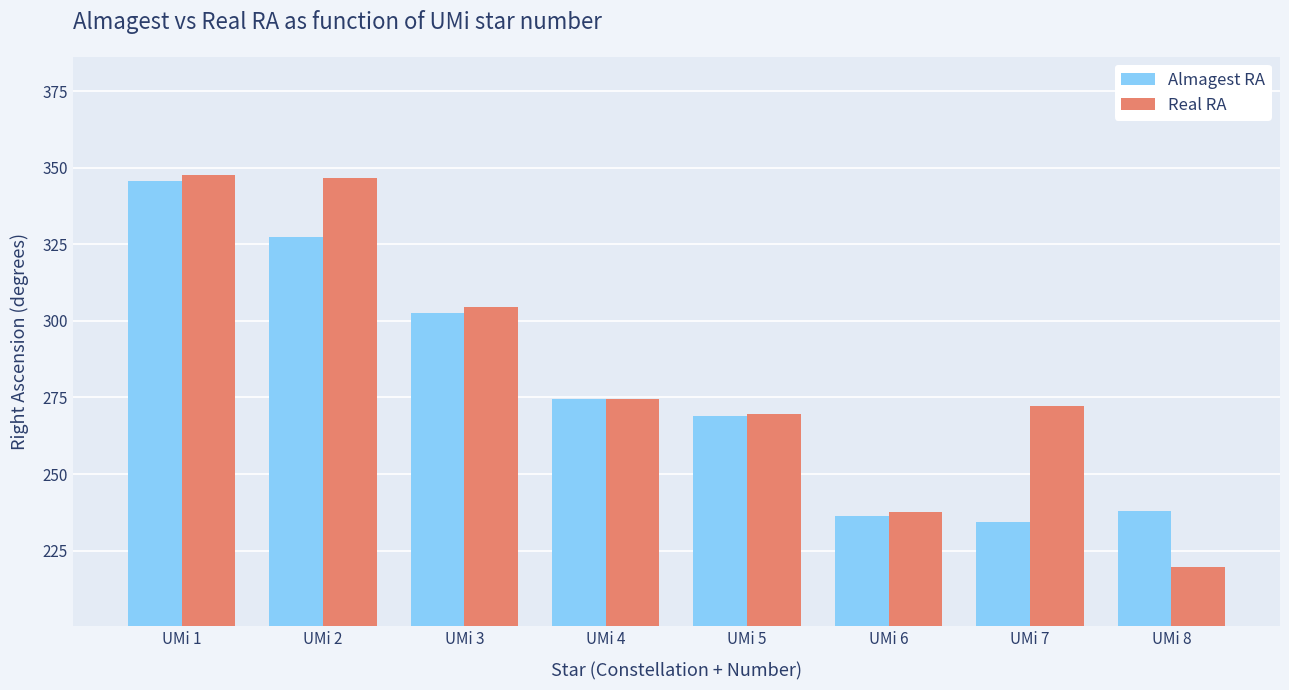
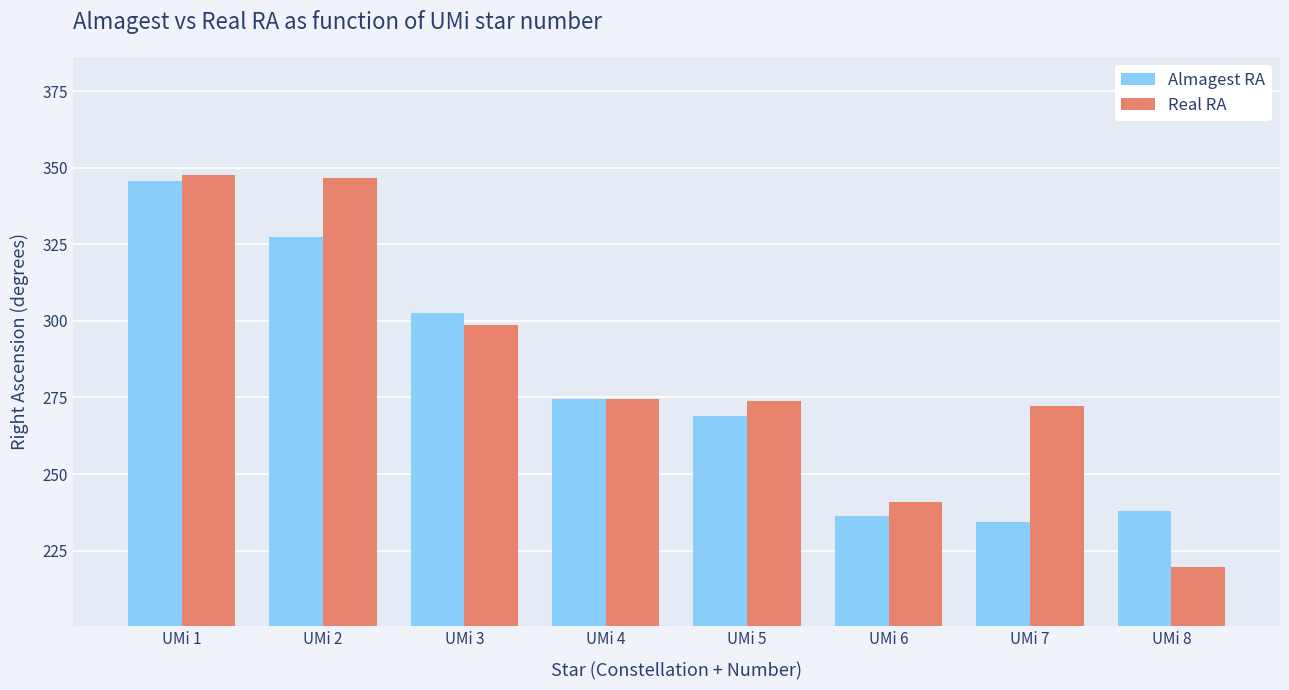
  {
    "Almagest RA": {
      "UMi 1": 346,
      "UMi 2": 327,
      "UMi 3": 303,
      "UMi 4": 274,
      "UMi 5": 269,
      "UMi 6": 236,
      "UMi 7": 234,
      "UMi 8": 238
    },
    "Real RA": {
      "UMi 1": 348,
      "UMi 2": 347,
-     "UMi 3": 304,
+     "UMi 3": 299,
      "UMi 4": 275,
-     "UMi 5": 269,
-     "UMi 6": 237,
+     "UMi 5": 274,
+     "UMi 6": 241,
      "UMi 7": 272,
      "UMi 8": 220
    }
  }
